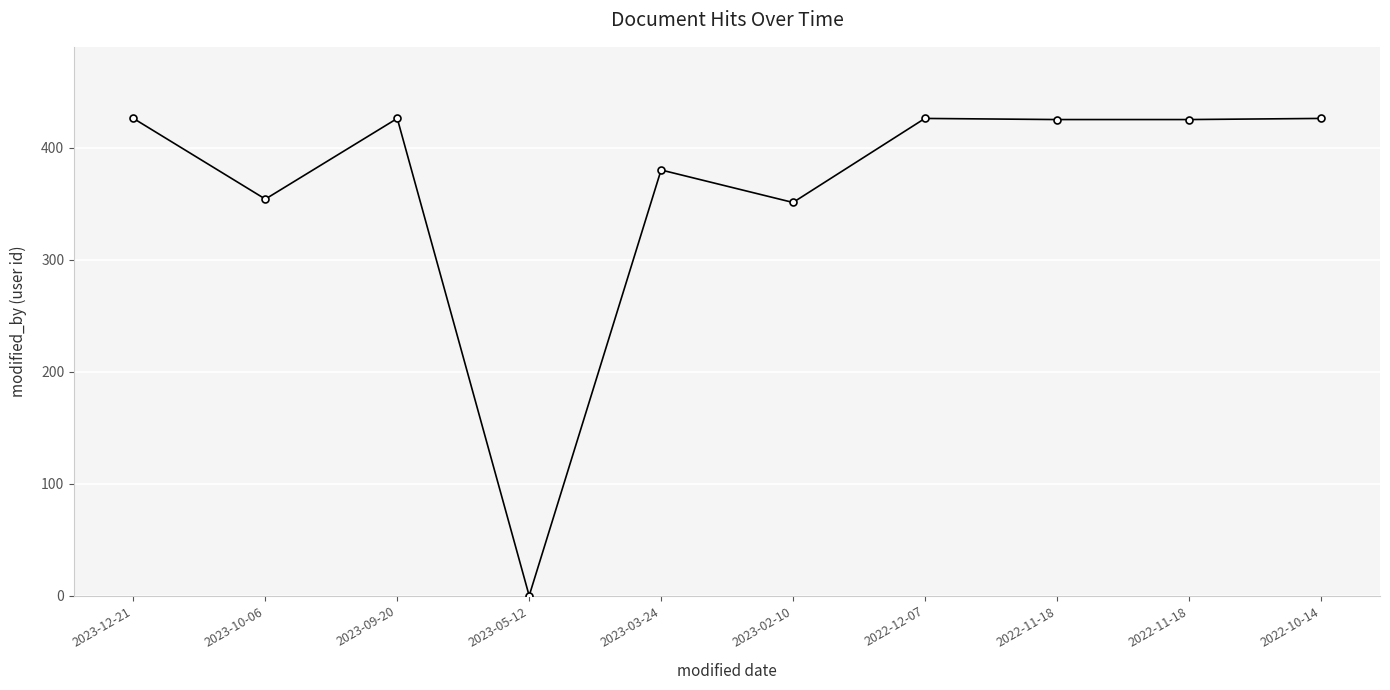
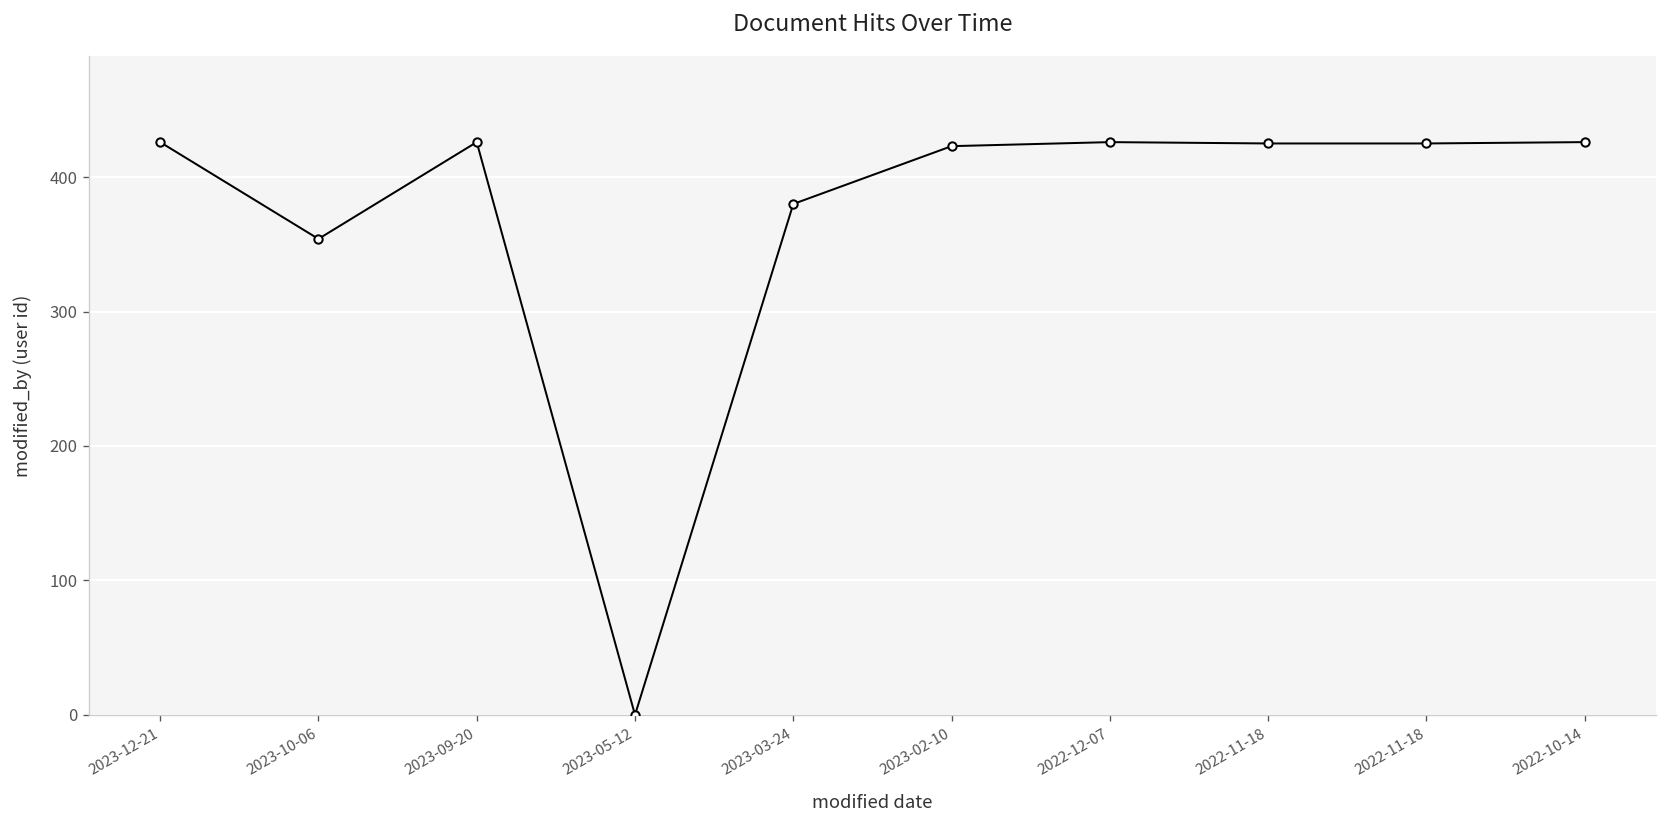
  {
    "2023-12-21": 426,
    "2023-10-06": 354,
    "2023-09-20": 426,
    "2023-05-12": 0,
    "2023-03-24": 380,
-   "2023-02-10": 351,
+   "2023-02-10": 423,
    "2022-12-07": 426,
    "2022-10-14": 426
  }
